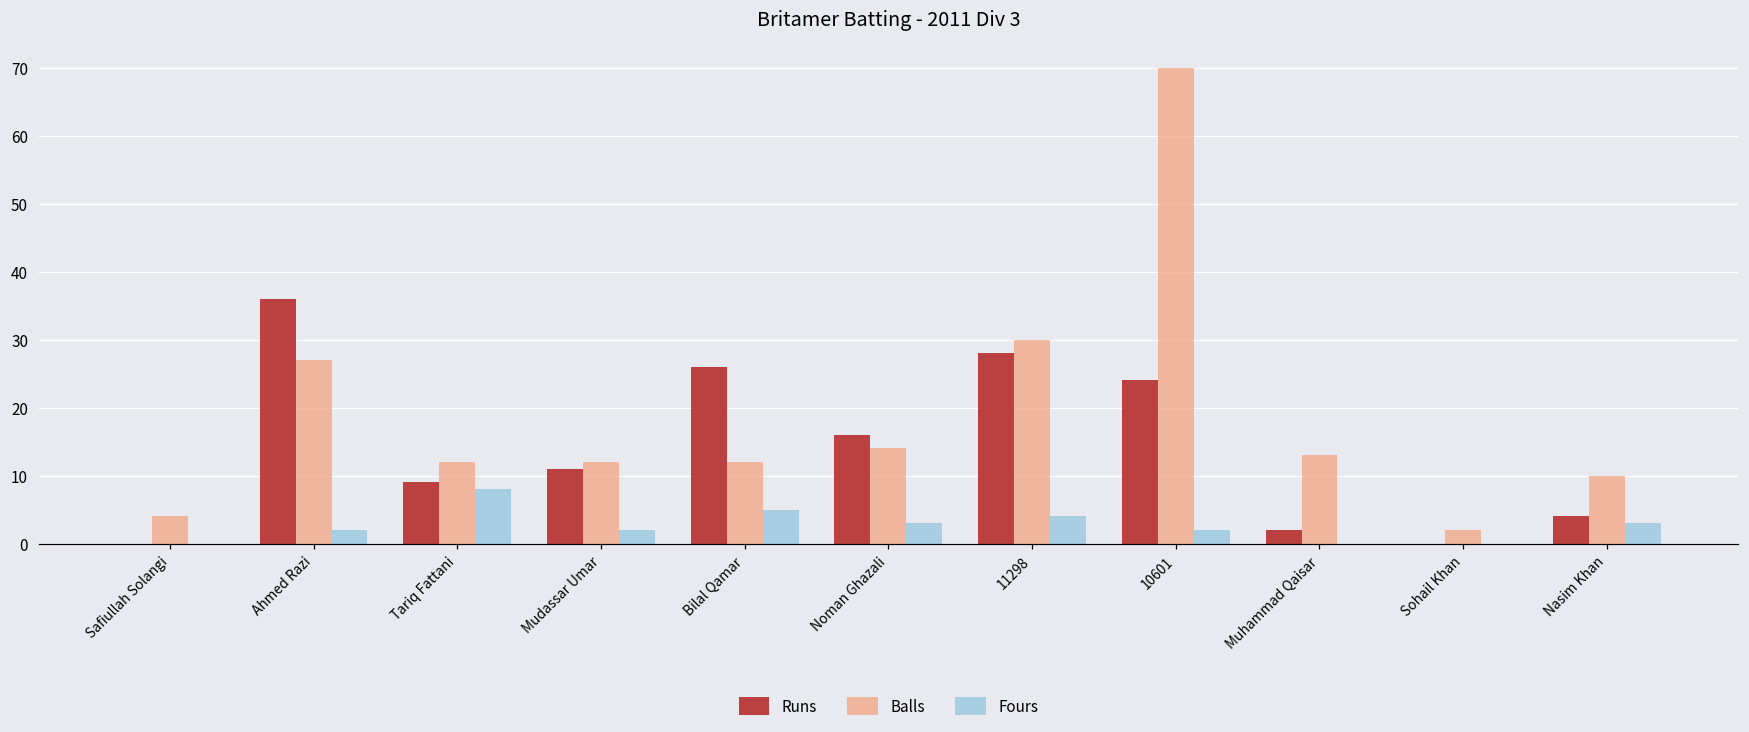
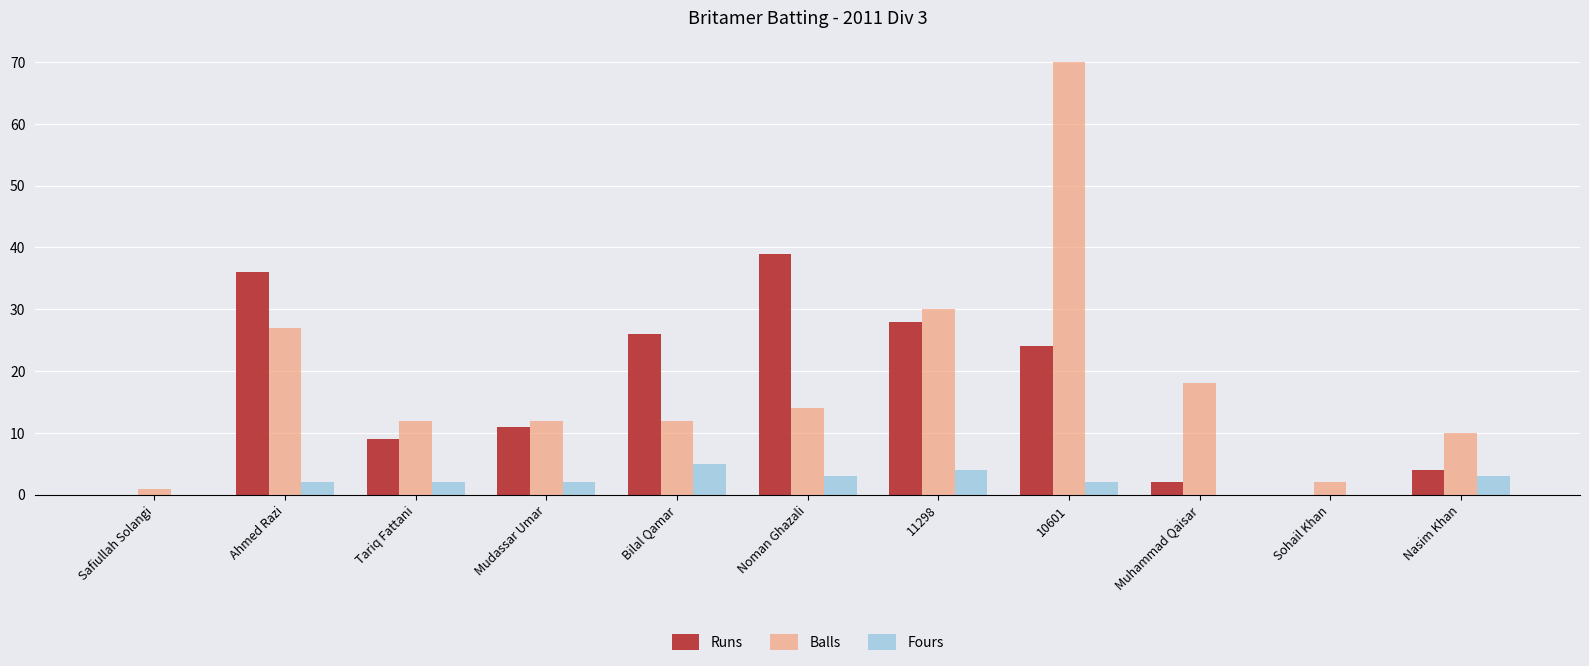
  {
    "Runs": {
      "Safiullah Solangi": 0,
      "Ahmed Razi": 36,
      "Tariq Fattani": 9,
      "Mudassar Umar": 11,
      "Bilal Qamar": 26,
-     "Noman Ghazali": 16,
+     "Noman Ghazali": 39,
      "11298": 28,
      "10601": 24,
      "Muhammad Qaisar": 2,
      "Sohail Khan": 0,
      "Nasim Khan": 4
    },
    "Balls": {
-     "Safiullah Solangi": 4,
+     "Safiullah Solangi": 1,
      "Ahmed Razi": 27,
      "Tariq Fattani": 12,
      "Mudassar Umar": 12,
      "Bilal Qamar": 12,
      "Noman Ghazali": 14,
      "11298": 30,
      "10601": 70,
-     "Muhammad Qaisar": 13,
+     "Muhammad Qaisar": 18,
      "Sohail Khan": 2,
      "Nasim Khan": 10
    },
    "Fours": {
      "Safiullah Solangi": 0,
      "Ahmed Razi": 2,
-     "Tariq Fattani": 8,
+     "Tariq Fattani": 2,
      "Mudassar Umar": 2,
      "Bilal Qamar": 5,
      "Noman Ghazali": 3,
      "11298": 4,
      "10601": 2,
      "Muhammad Qaisar": 0,
      "Sohail Khan": 0,
      "Nasim Khan": 3
    }
  }
